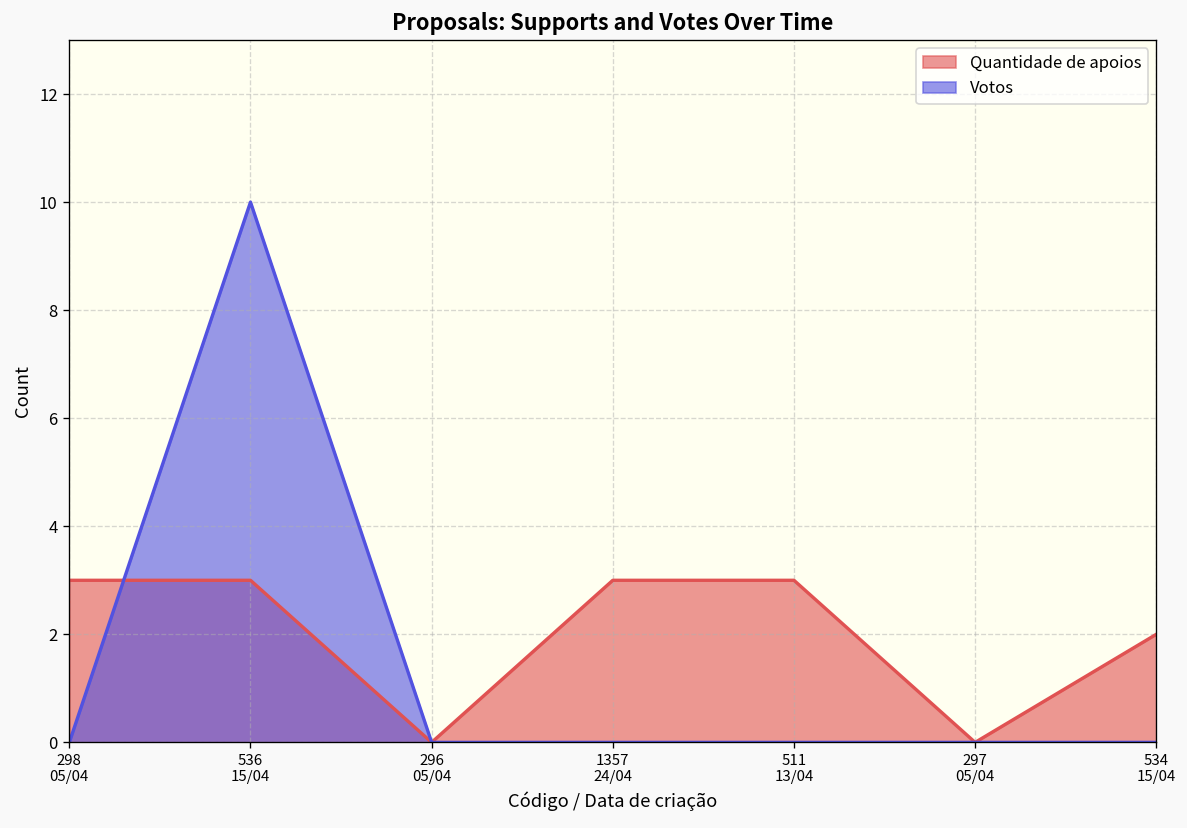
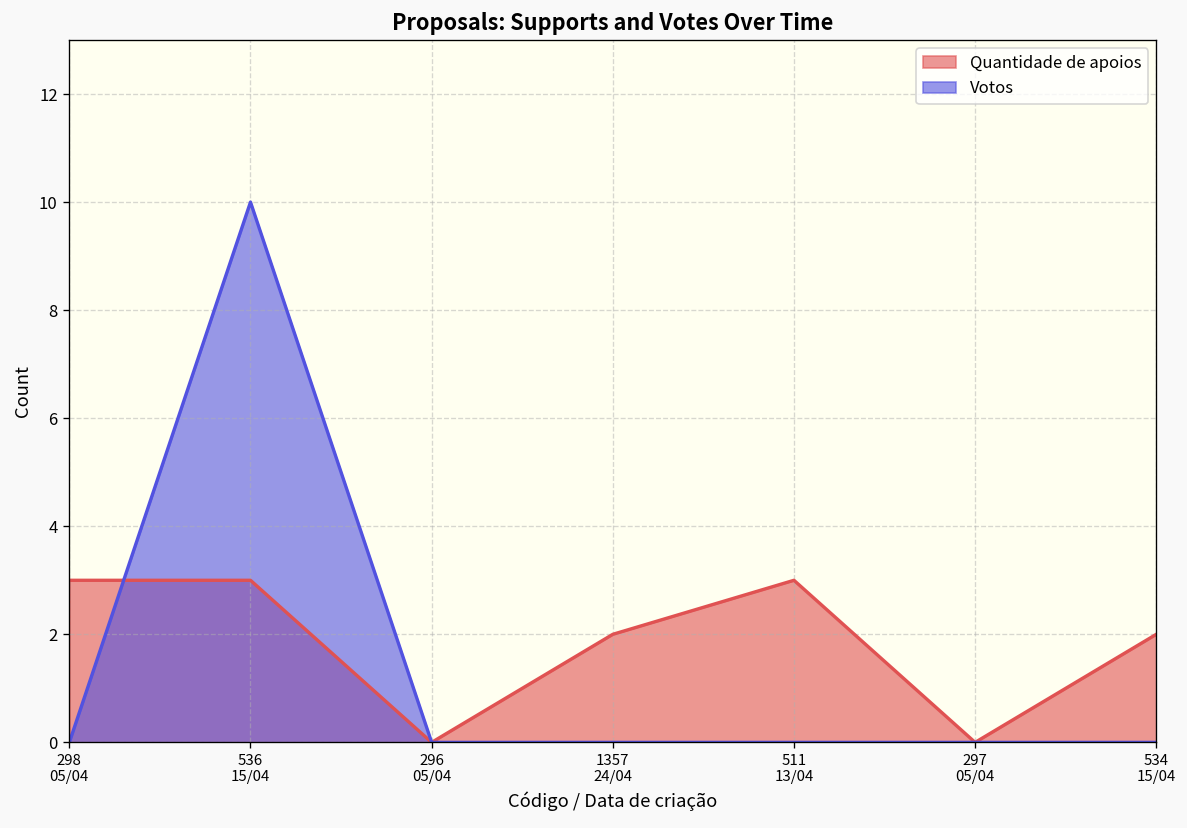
  {
    "Quantidade de apoios": {
      "298 05/04": 3,
      "536 15/04": 3,
-     "1357 24/04": 3,
+     "1357 24/04": 2,
      "511 13/04": 3,
      "534 15/04": 2
    },
    "Votos": {
      "298 05/04": 0,
      "536 15/04": 10,
      "1357 24/04": 0,
      "511 13/04": 0,
      "534 15/04": 0
    }
  }
